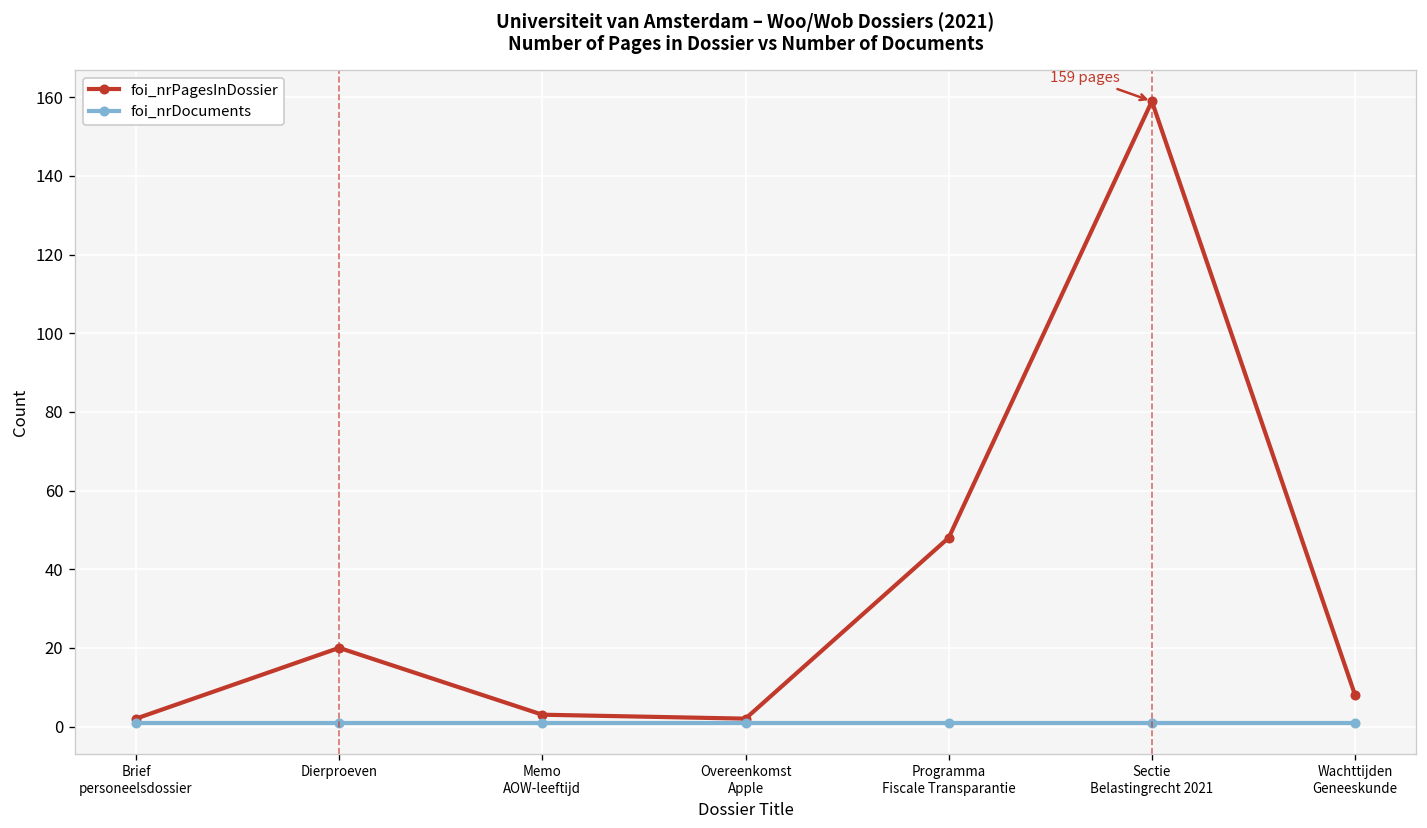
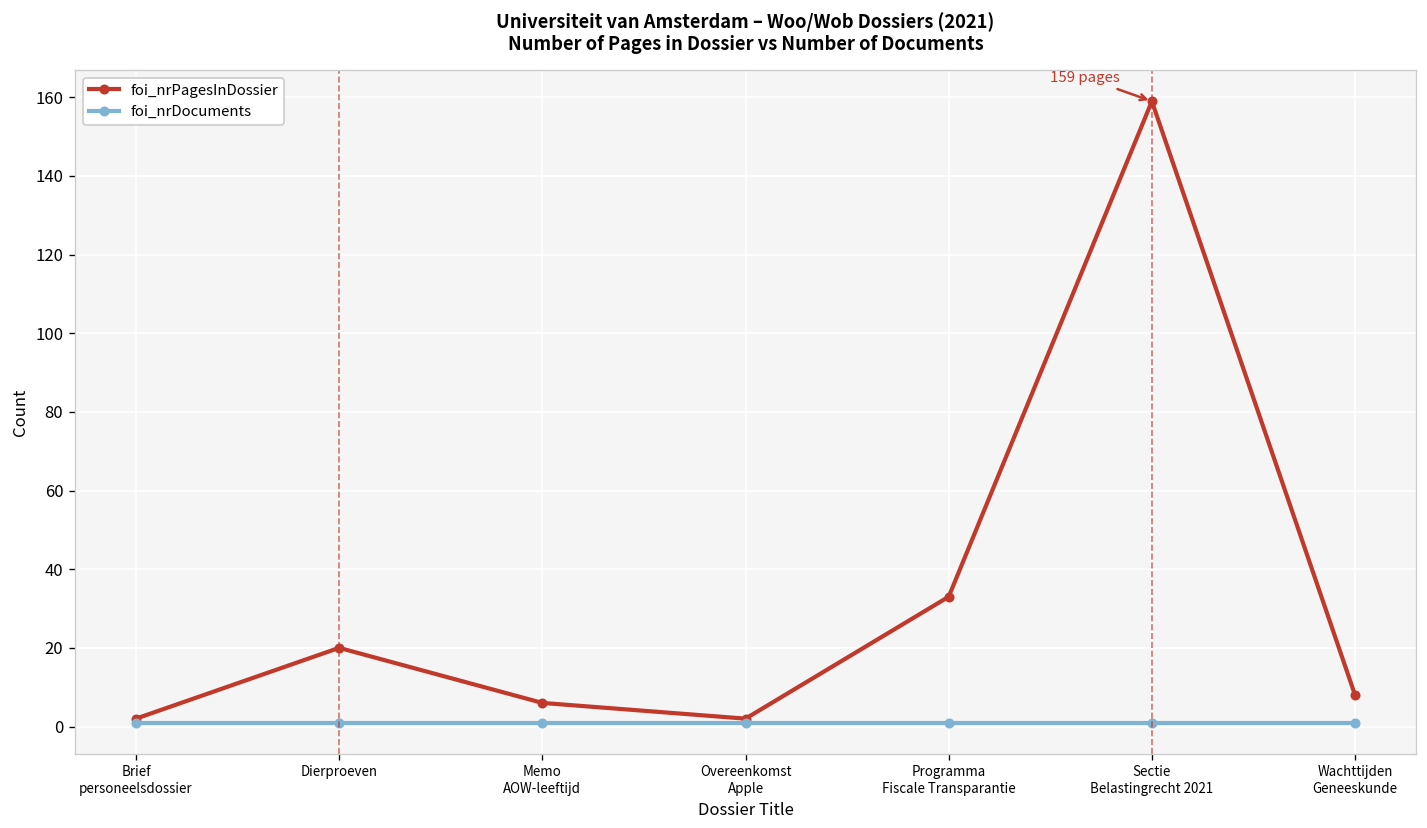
  {
    "foi_nrPagesInDossier": {
      "Brief personeelsdossier": 2,
      "Dierproeven": 20,
-     "Memo AOW-leeftijd": 3,
+     "Memo AOW-leeftijd": 6,
      "Overeenkomst Apple": 2,
-     "Programma Fiscale Transparantie": 48,
+     "Programma Fiscale Transparantie": 33,
      "Wachttijden Geneeskunde": 8
    },
    "foi_nrDocuments": {
      "Brief personeelsdossier": 1,
      "Dierproeven": 1,
      "Memo AOW-leeftijd": 1,
      "Overeenkomst Apple": 1,
      "Programma Fiscale Transparantie": 1,
      "Sectie Belastingrecht 2021": 1,
      "Wachttijden Geneeskunde": 1
    }
  }
